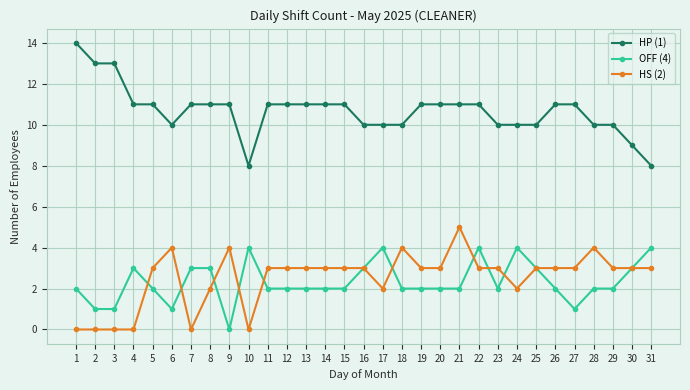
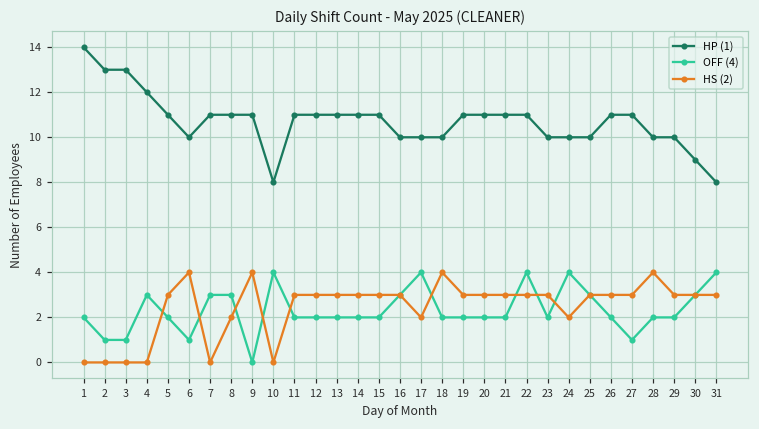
  {
    "HP (1)": {
      "1": 14,
      "2": 13,
      "3": 13,
-     "4": 11,
+     "4": 12,
      "5": 11,
      "6": 10,
      "7": 11,
      "8": 11,
      "9": 11,
      "10": 8,
      "11": 11,
      "12": 11,
      "13": 11,
      "14": 11,
      "15": 11,
      "16": 10,
      "17": 10,
      "18": 10,
      "19": 11,
      "20": 11,
      "21": 11,
      "22": 11,
      "23": 10,
      "24": 10,
      "25": 10,
      "26": 11,
      "27": 11,
      "28": 10,
      "29": 10,
      "30": 9,
      "31": 8
    },
    "OFF (4)": {
      "1": 2,
      "2": 1,
      "3": 1,
      "4": 3,
      "5": 2,
      "6": 1,
      "7": 3,
      "8": 3,
      "9": 0,
      "10": 4,
      "11": 2,
      "12": 2,
      "13": 2,
      "14": 2,
      "15": 2,
      "17": 4,
      "18": 2,
      "19": 2,
      "20": 2,
      "21": 2,
      "22": 4,
      "23": 2,
      "24": 4,
      "26": 2,
      "27": 1,
      "28": 2,
      "29": 2,
      "31": 4
    },
    "HS (2)": {
      "1": 0,
      "2": 0,
      "3": 0,
      "4": 0,
      "5": 3,
      "6": 4,
      "7": 0,
      "8": 2,
      "9": 4,
      "10": 0,
      "11": 3,
      "12": 3,
      "13": 3,
      "14": 3,
      "15": 3,
      "17": 2,
      "18": 4,
      "19": 3,
      "20": 3,
-     "21": 5,
+     "21": 3,
      "22": 3,
      "23": 3,
      "24": 2,
      "26": 3,
      "27": 3,
      "28": 4,
      "29": 3,
      "31": 3
    }
  }
